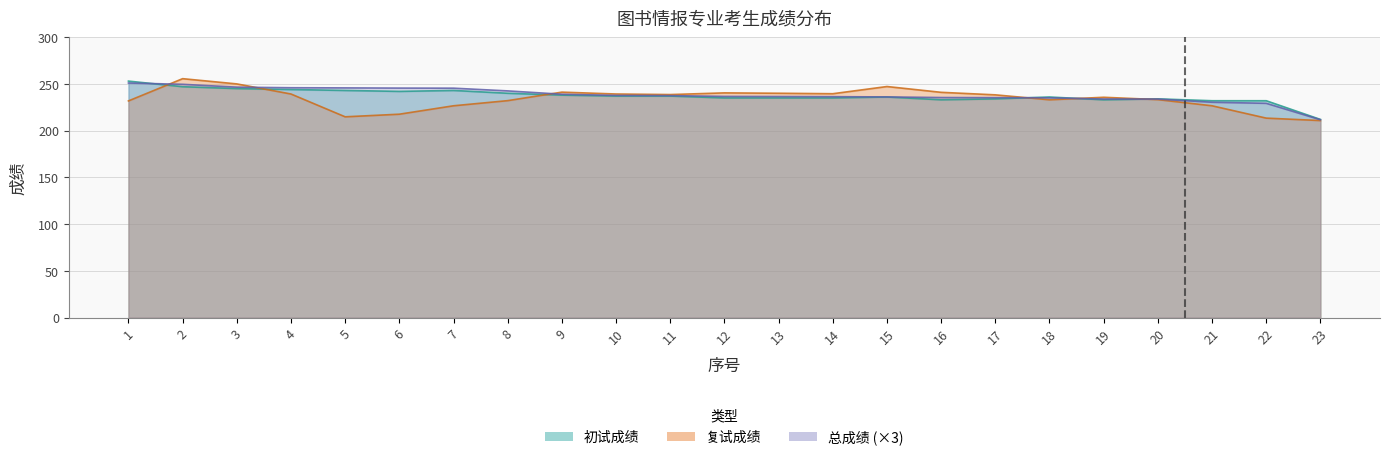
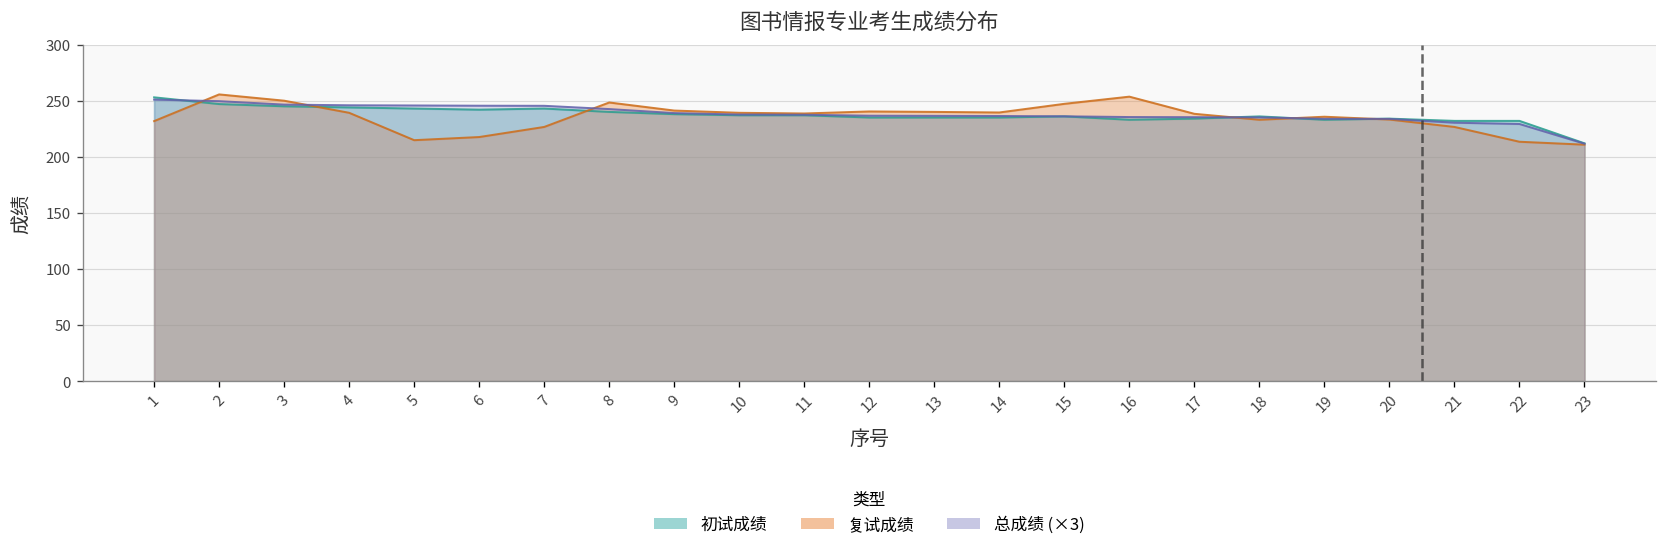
  {
    "复试成绩": {
      "1": 230,
      "2": 260,
      "3": 250,
      "4": 240,
      "5": 210,
      "6": 220,
      "7": 230,
-     "8": 230,
+     "8": 250,
      "12": 240,
      "13": 240,
      "14": 240,
      "15": 250,
-     "16": 240,
+     "16": 250,
      "17": 240,
      "21": 230,
      "22": 210
    }
  }
